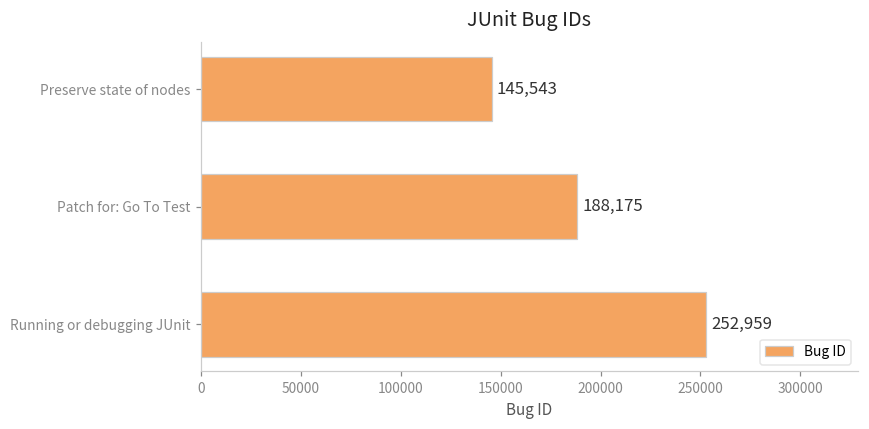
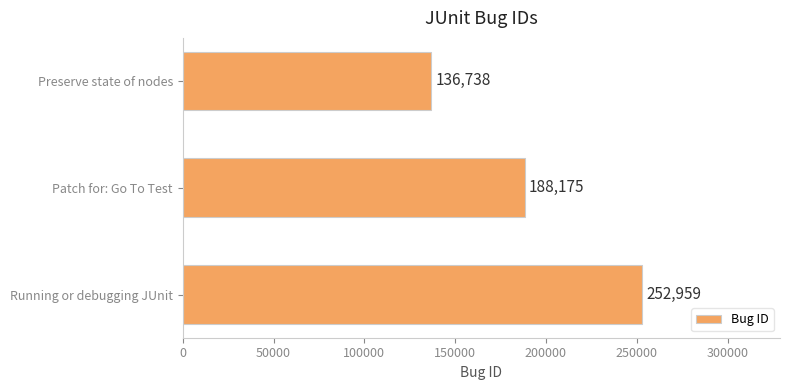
  {
-   "Preserve state of nodes": "145,543",
+   "Preserve state of nodes": "136,738",
    "Patch for: Go To Test": "188,175",
    "Running or debugging JUnit": "252,959"
  }
